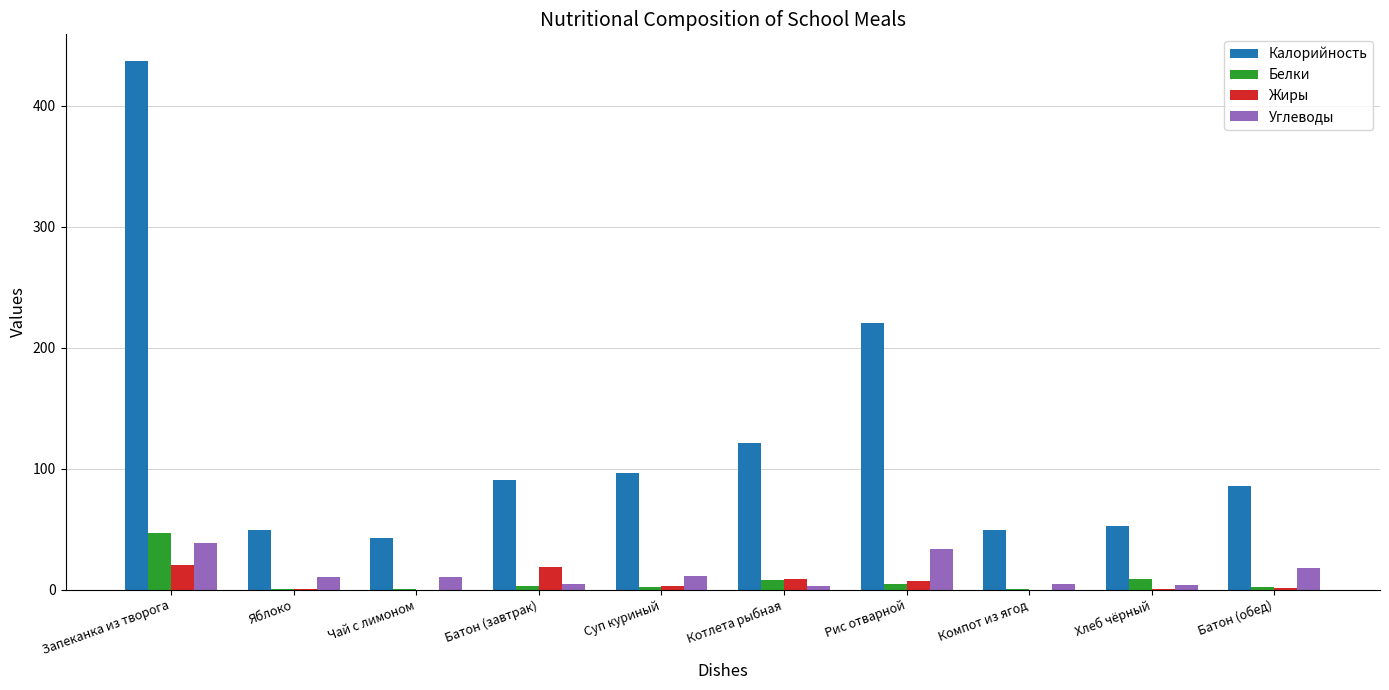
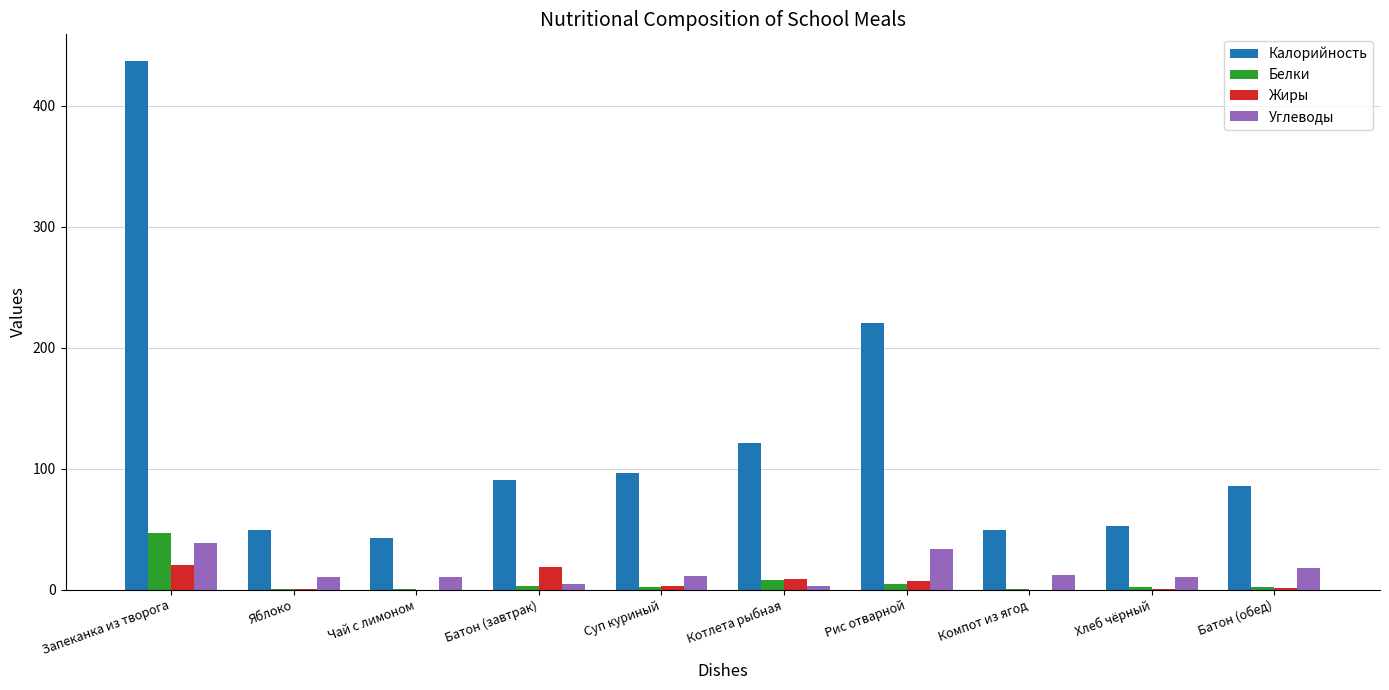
  {
    "Калорийность": {
      "Запеканка из творога": 437,
      "Яблоко": 49,
      "Чай с лимоном": 43,
      "Батон (завтрак)": 91,
      "Суп куриный": 96,
      "Котлета рыбная": 121,
      "Рис отварной": 220,
      "Компот из ягод": 49,
      "Хлеб чёрный": 53,
      "Батон (обед)": 86
    },
    "Белки": {
      "Запеканка из творога": 47,
      "Батон (завтрак)": 3,
      "Суп куриный": 2,
      "Котлета рыбная": 8,
      "Рис отварной": 4,
-     "Хлеб чёрный": 9,
+     "Хлеб чёрный": 2,
      "Батон (обед)": 3
    },
    "Жиры": {
      "Запеканка из творога": 20,
      "Батон (завтрак)": 19,
      "Суп куриный": 3,
      "Котлета рыбная": 9,
      "Рис отварной": 8
    },
    "Углеводы": {
      "Запеканка из творога": 38,
      "Яблоко": 11,
      "Чай с лимоном": 10,
      "Батон (завтрак)": 5,
      "Суп куриный": 12,
      "Котлета рыбная": 3,
      "Рис отварной": 34,
-     "Компот из ягод": 5,
-     "Хлеб чёрный": 4,
+     "Компот из ягод": 12,
+     "Хлеб чёрный": 11,
      "Батон (обед)": 18
    }
  }
